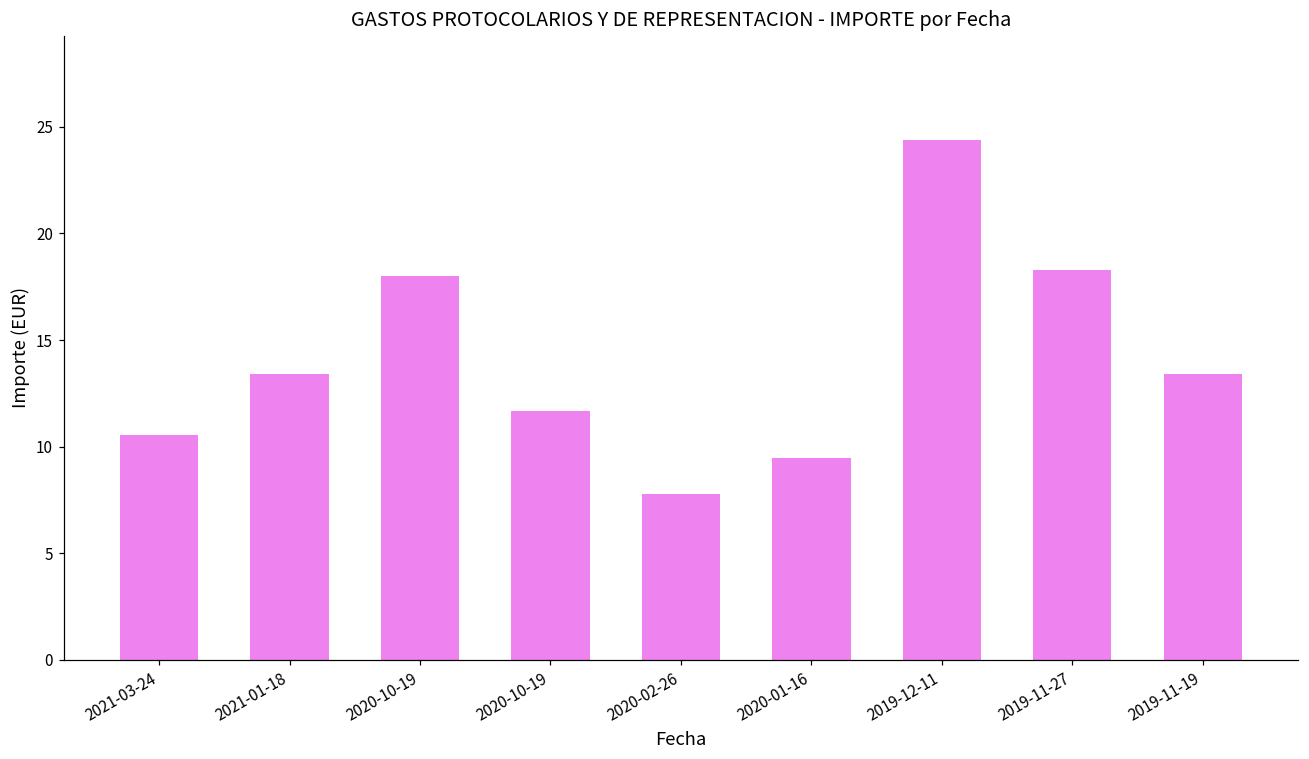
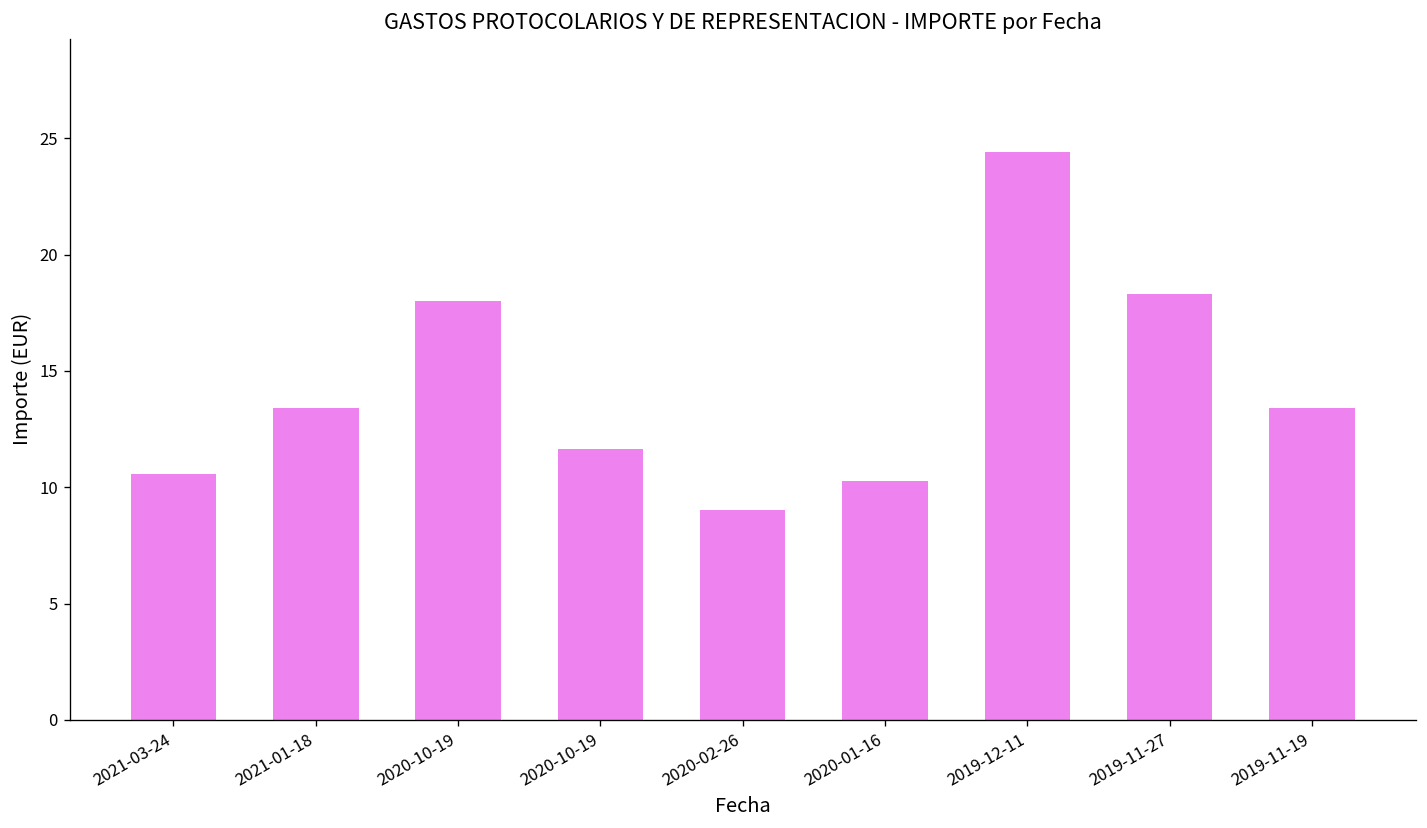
  {
    "2021-03-24": 10.6,
    "2021-01-18": 13.4,
-   "2020-02-26": 7.8,
-   "2020-01-16": 9.5,
+   "2020-02-26": 9.0,
+   "2020-01-16": 10.3,
    "2019-12-11": 24.4,
    "2019-11-27": 18.3,
    "2019-11-19": 13.4
  }
